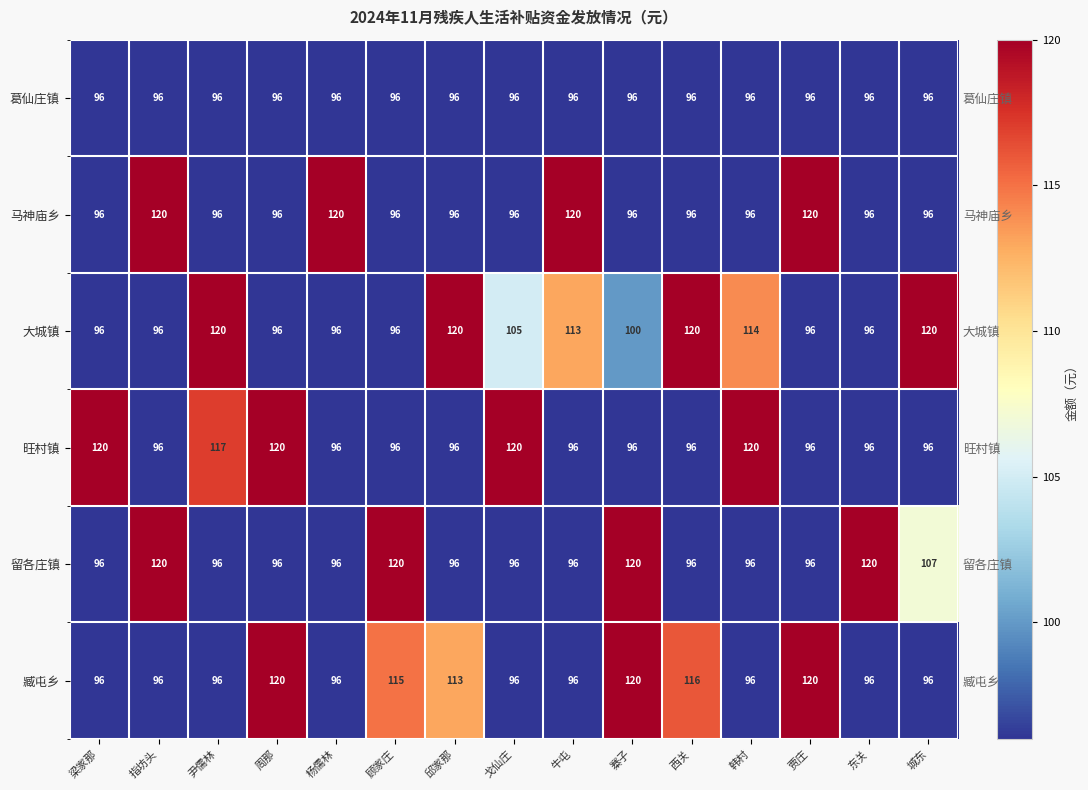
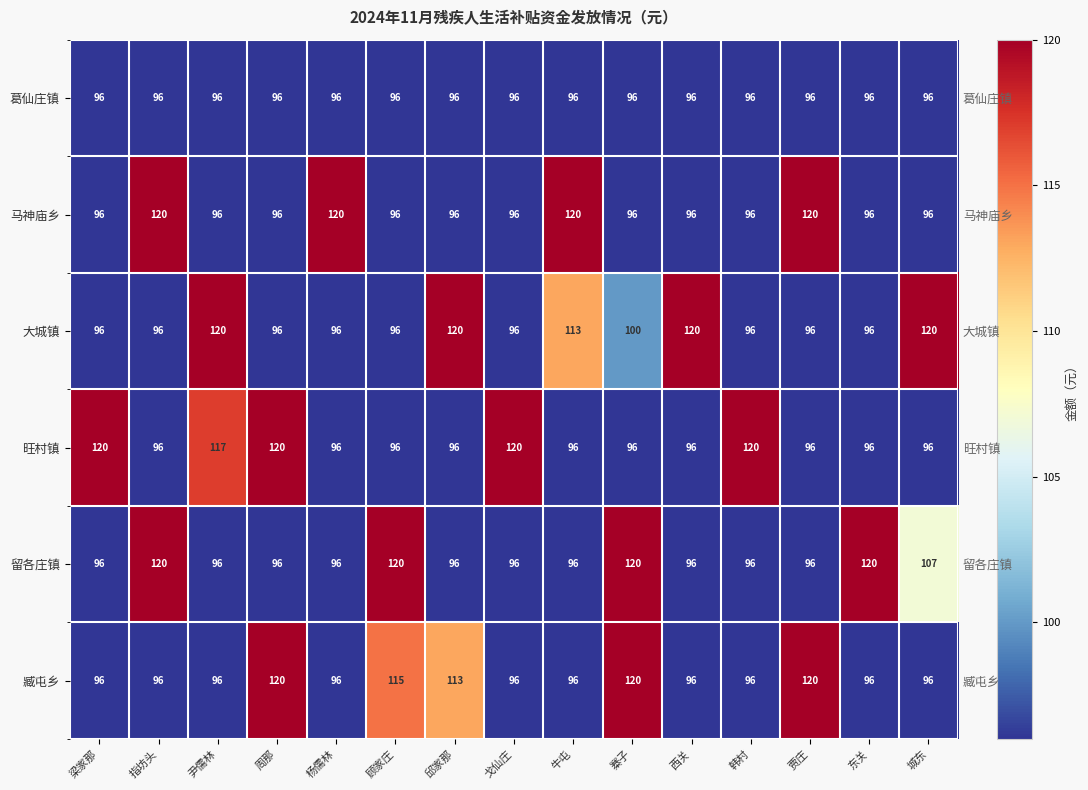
  {
    "葛仙庄镇": {
      "梁家那": 96,
      "指坊头": 96,
      "尹儒林": 96,
      "周那": 96,
      "杨儒林": 96,
      "顾家庄": 96,
      "邱家那": 96,
      "戈仙庄": 96,
      "牛屯": 96,
      "寨子": 96,
      "西关": 96,
      "韩村": 96,
      "贾庄": 96,
      "东关": 96,
      "城东": 96
    },
    "马神庙乡": {
      "梁家那": 96,
      "指坊头": 120,
      "尹儒林": 96,
      "周那": 96,
      "杨儒林": 120,
      "顾家庄": 96,
      "邱家那": 96,
      "戈仙庄": 96,
      "牛屯": 120,
      "寨子": 96,
      "西关": 96,
      "韩村": 96,
      "贾庄": 120,
      "东关": 96,
      "城东": 96
    },
    "大城镇": {
      "梁家那": 96,
      "指坊头": 96,
      "尹儒林": 120,
      "周那": 96,
      "杨儒林": 96,
      "顾家庄": 96,
      "邱家那": 120,
-     "戈仙庄": 105,
+     "戈仙庄": 96,
      "牛屯": 113,
      "寨子": 100,
      "西关": 120,
-     "韩村": 114,
+     "韩村": 96,
      "贾庄": 96,
      "东关": 96,
      "城东": 120
    },
    "旺村镇": {
      "梁家那": 120,
      "指坊头": 96,
      "尹儒林": 117,
      "周那": 120,
      "杨儒林": 96,
      "顾家庄": 96,
      "邱家那": 96,
      "戈仙庄": 120,
      "牛屯": 96,
      "寨子": 96,
      "西关": 96,
      "韩村": 120,
      "贾庄": 96,
      "东关": 96,
      "城东": 96
    },
    "留各庄镇": {
      "梁家那": 96,
      "指坊头": 120,
      "尹儒林": 96,
      "周那": 96,
      "杨儒林": 96,
      "顾家庄": 120,
      "邱家那": 96,
      "戈仙庄": 96,
      "牛屯": 96,
      "寨子": 120,
      "西关": 96,
      "韩村": 96,
      "贾庄": 96,
      "东关": 120,
      "城东": 107
    },
    "臧屯乡": {
      "梁家那": 96,
      "指坊头": 96,
      "尹儒林": 96,
      "周那": 120,
      "杨儒林": 96,
      "顾家庄": 115,
      "邱家那": 113,
      "戈仙庄": 96,
      "牛屯": 96,
      "寨子": 120,
-     "西关": 116,
+     "西关": 96,
      "韩村": 96,
      "贾庄": 120,
      "东关": 96,
      "城东": 96
    }
  }
